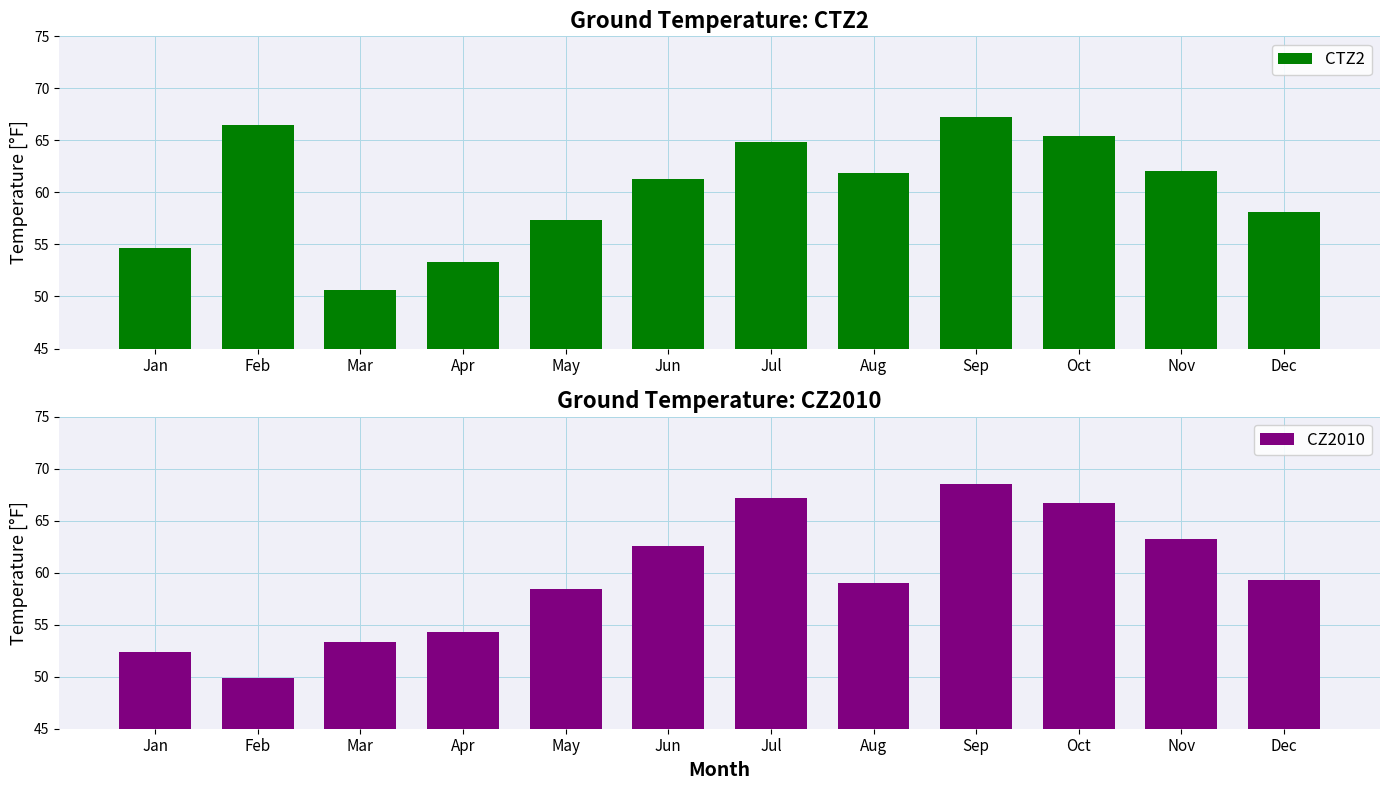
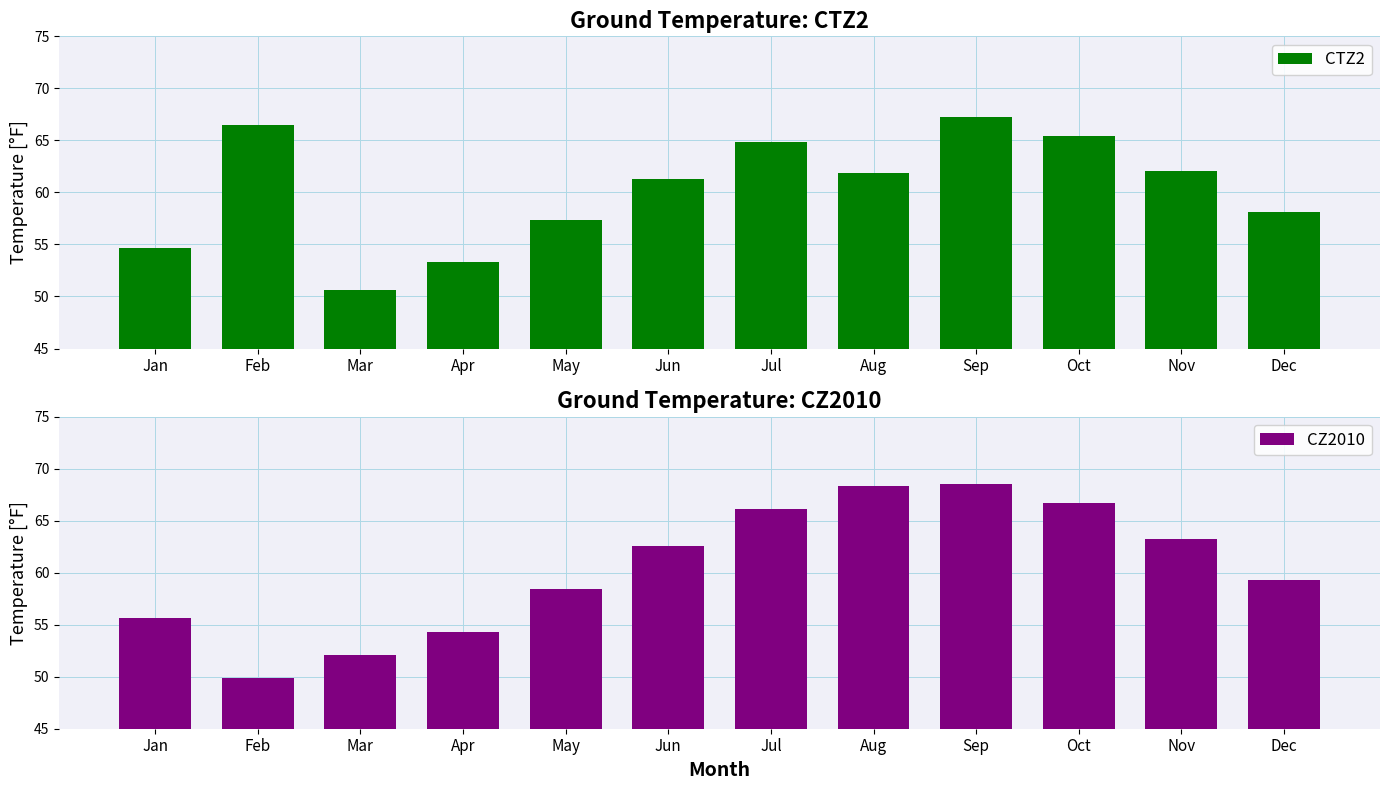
  {
    "Ground Temperature: CTZ2": {
      "Jan": 54.6,
      "Feb": 66.5,
      "Mar": 50.6,
      "Apr": 53.3,
      "May": 57.3,
      "Jun": 61.3,
      "Jul": 64.8,
      "Aug": 61.9,
      "Sep": 67.2,
      "Oct": 65.4,
      "Nov": 62.0,
      "Dec": 58.1
    },
    "Ground Temperature: CZ2010": {
-     "Jan": 52.4,
+     "Jan": 55.6,
      "Feb": 49.9,
-     "Mar": 53.3,
+     "Mar": 52.1,
      "Apr": 54.3,
      "May": 58.4,
      "Jun": 62.5,
-     "Jul": 67.1,
-     "Aug": 59.0,
+     "Jul": 66.1,
+     "Aug": 68.3,
      "Sep": 68.5,
      "Oct": 66.7,
      "Nov": 63.2,
      "Dec": 59.3
    }
  }
